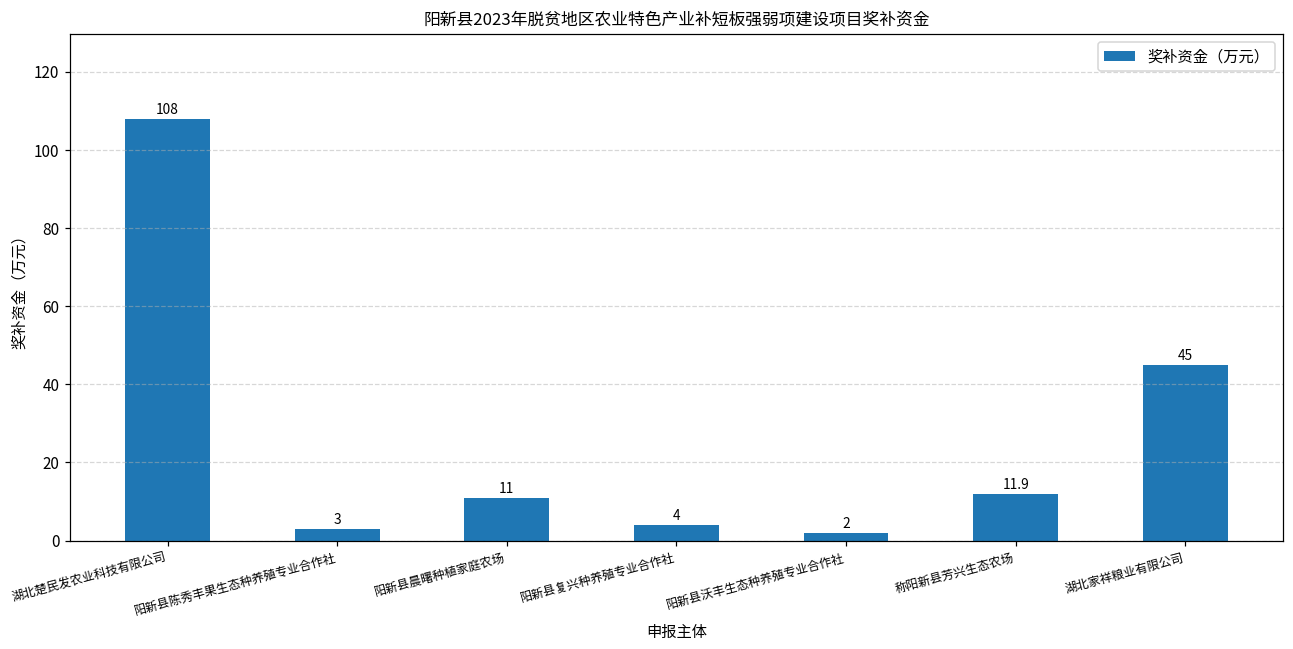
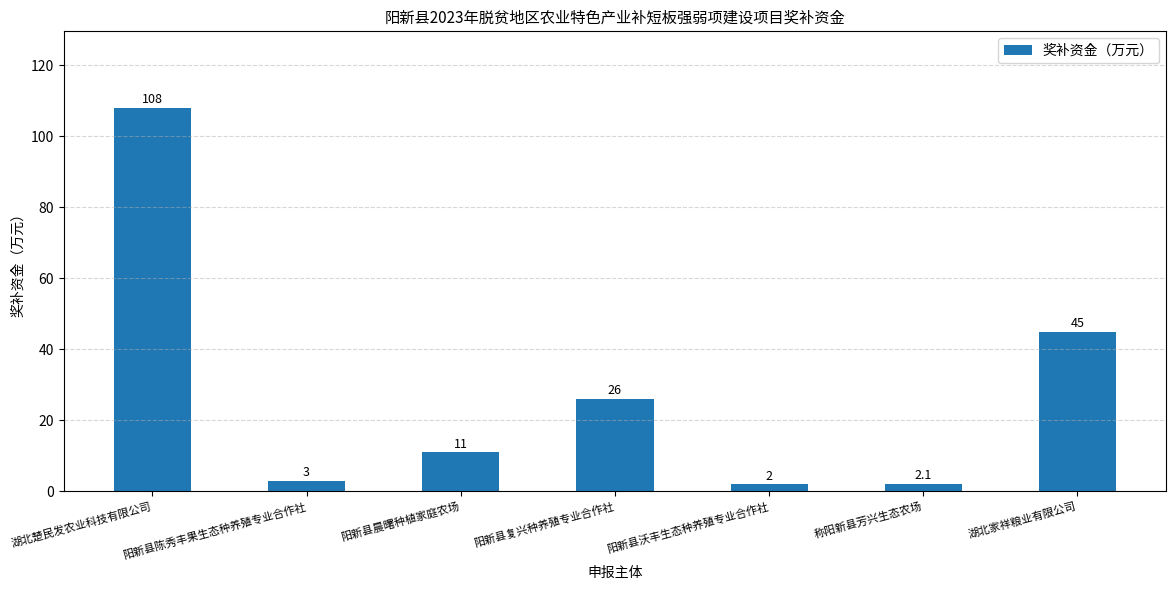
  {
    "湖北楚民发农业科技有限公司": 108,
    "阳新县陈秀丰果生态种养殖专业合作社": 3,
    "阳新县晨曙种植家庭农场": 11,
-   "阳新县复兴种养殖专业合作社": 4,
+   "阳新县复兴种养殖专业合作社": 26,
    "阳新县沃丰生态种养殖专业合作社": 2,
-   "称阳新县芳兴生态农场": 11.9,
+   "称阳新县芳兴生态农场": 2.1,
    "湖北家祥粮业有限公司": 45
  }
